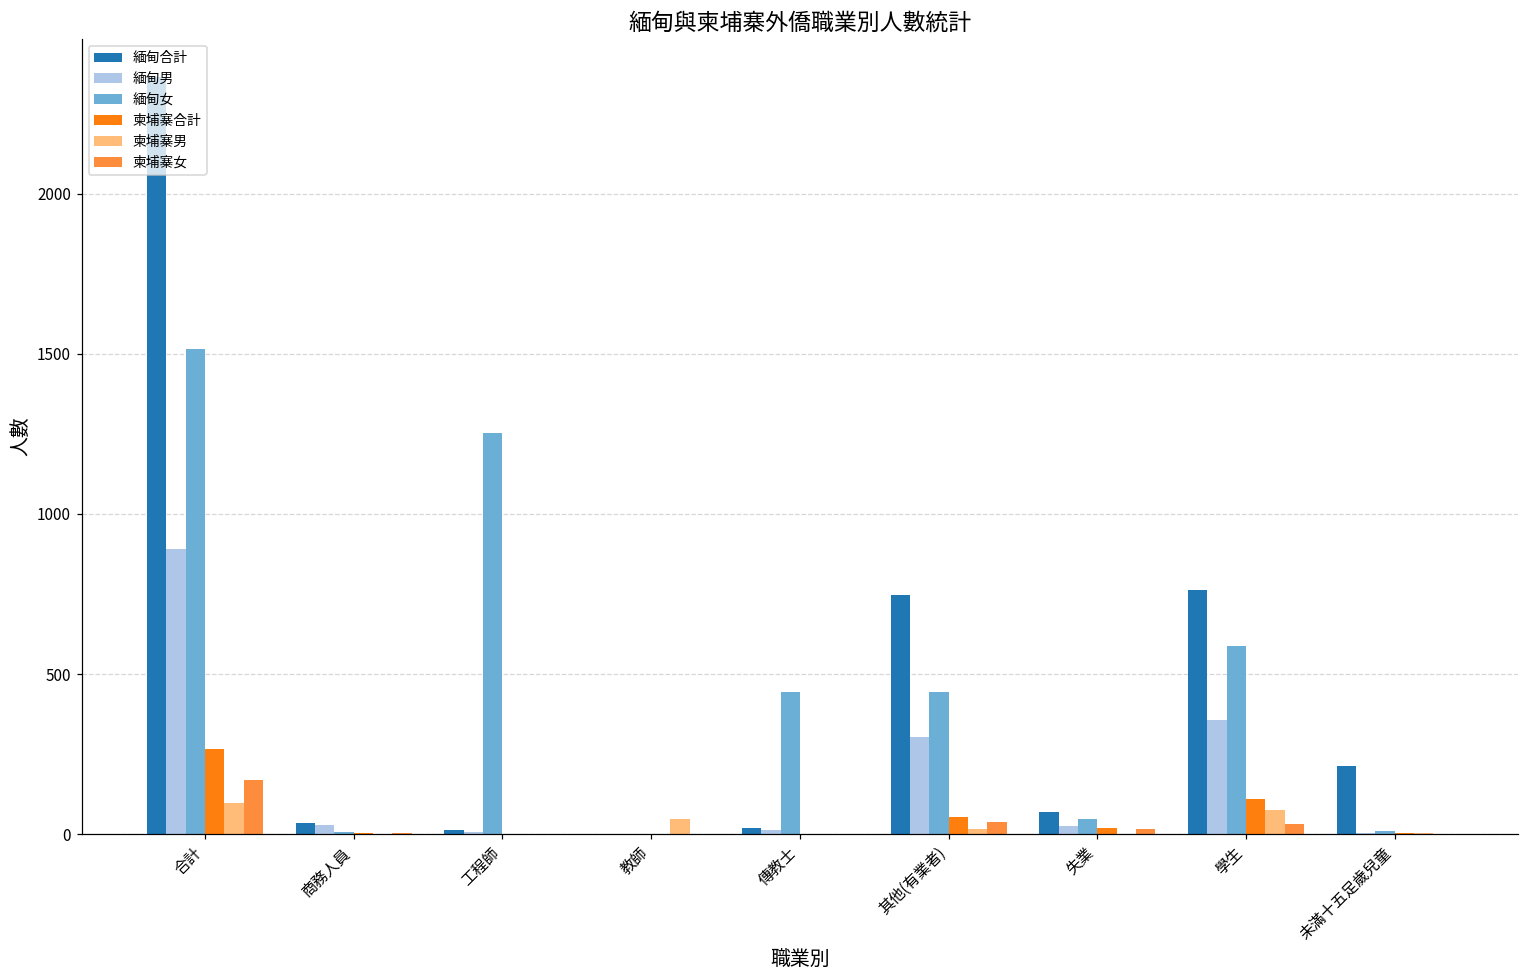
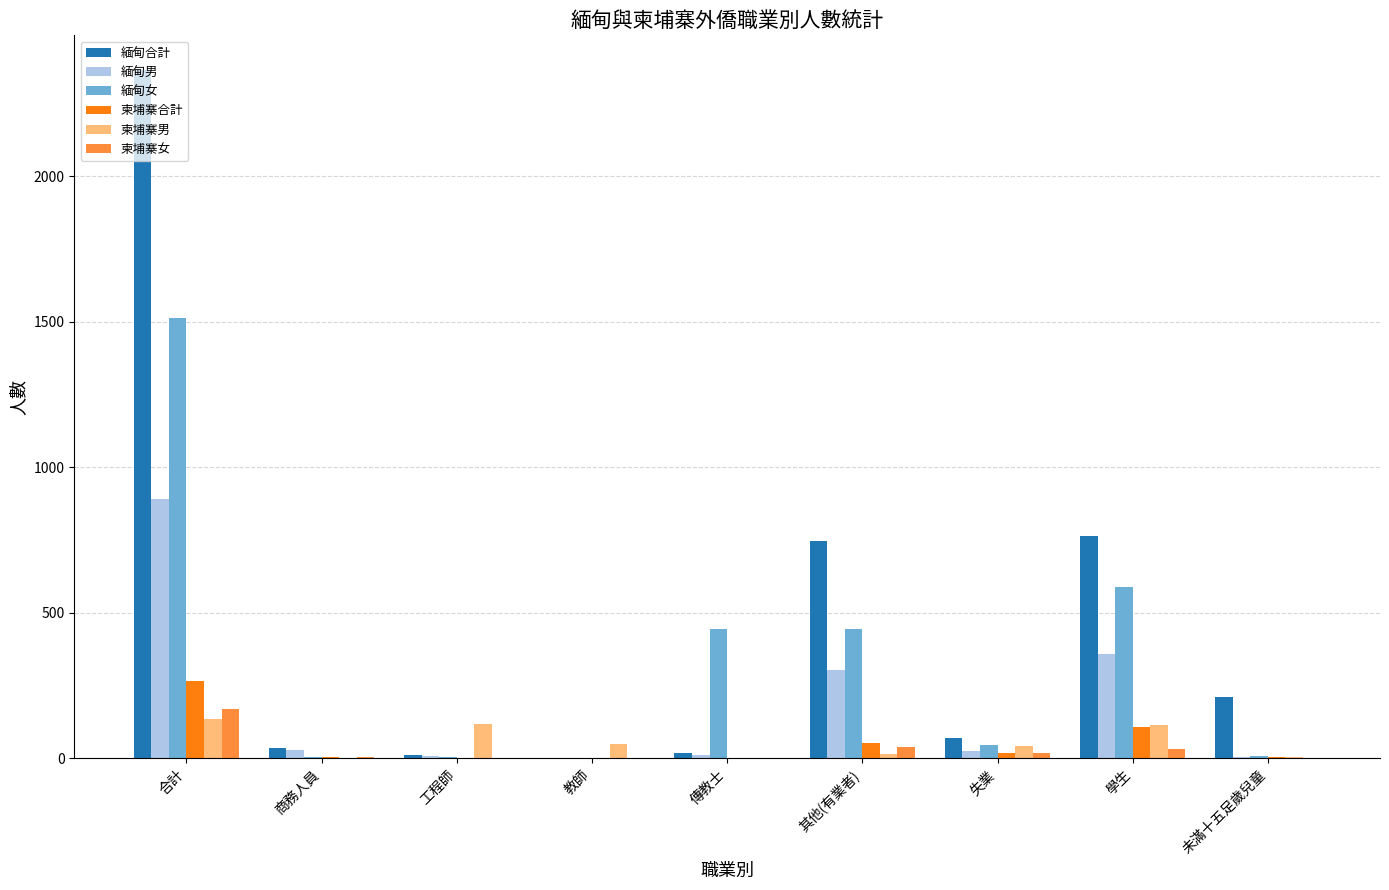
  {
    "緬甸合計": {
      "商務人員": 40,
      "工程師": 10,
      "教師": 0,
      "傳教士": 20,
      "其他(有業者)": 750,
      "失業": 70,
      "學生": 760,
      "未滿十五足歲兒童": 210
    },
    "緬甸男": {
      "合計": 890,
      "商務人員": 30,
      "教師": 0,
      "傳教士": 10,
      "其他(有業者)": 300,
      "失業": 20,
      "學生": 360
    },
    "緬甸女": {
      "合計": 1510,
-     "工程師": 1250,
+     "工程師": 0,
      "教師": 0,
      "傳教士": 440,
      "其他(有業者)": 440,
      "失業": 50,
      "學生": 590,
      "未滿十五足歲兒童": 10
    },
    "柬埔寨男": {
-     "合計": 100,
-     "工程師": 0,
+     "合計": 140,
+     "工程師": 120,
      "教師": 50,
      "其他(有業者)": 20,
-     "失業": 0,
-     "學生": 80
+     "失業": 40,
+     "學生": 110
    }
  }
